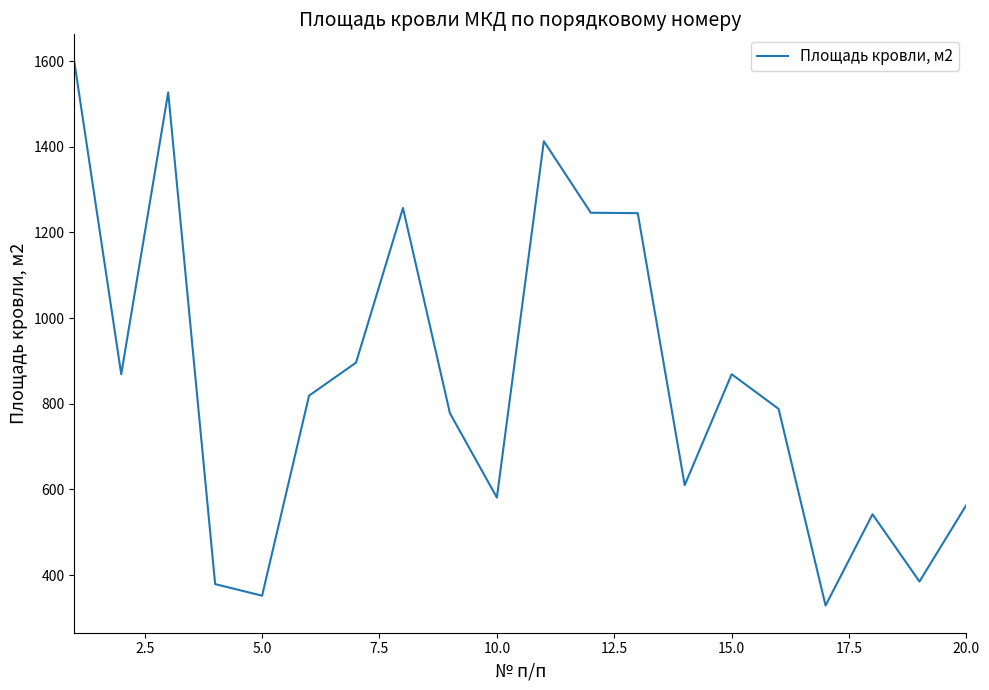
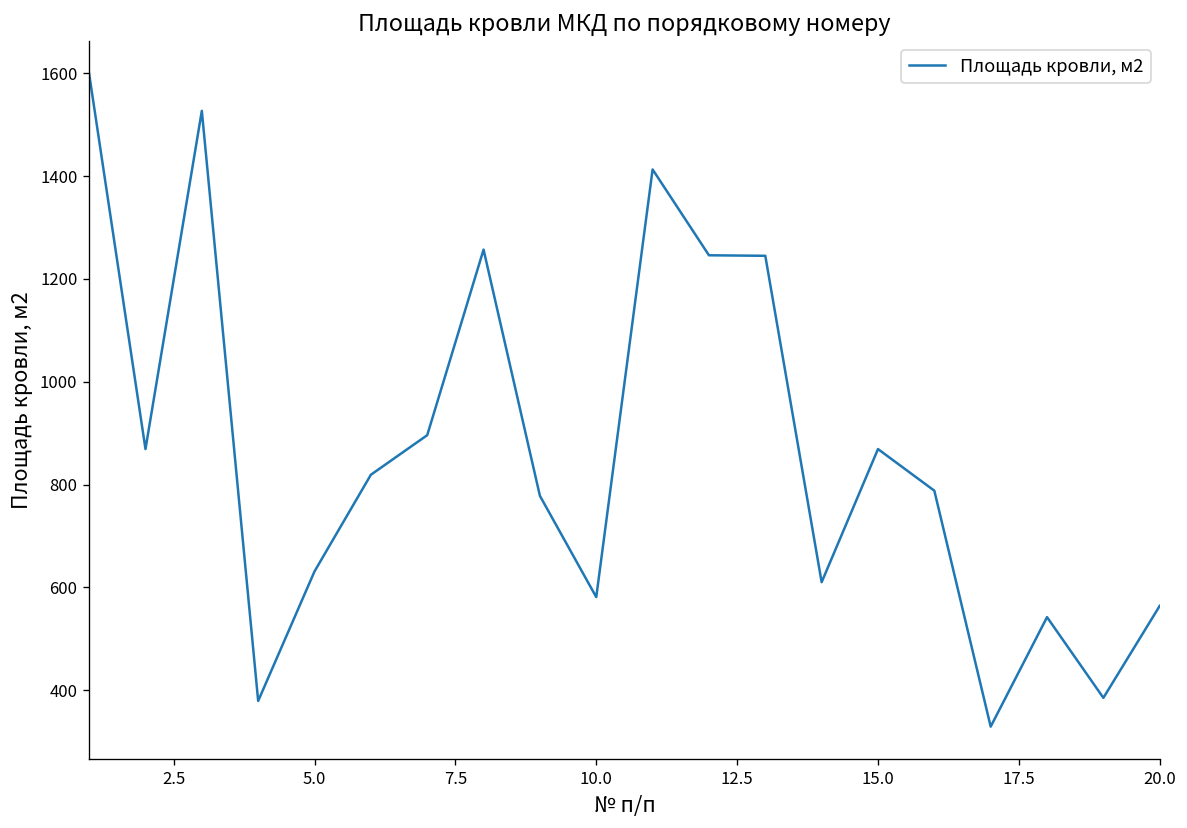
  {
-   "5.0": 350,
+   "5.0": 630,
    "10.0": 580,
    "15.0": 870,
    "20.0": 560
  }
